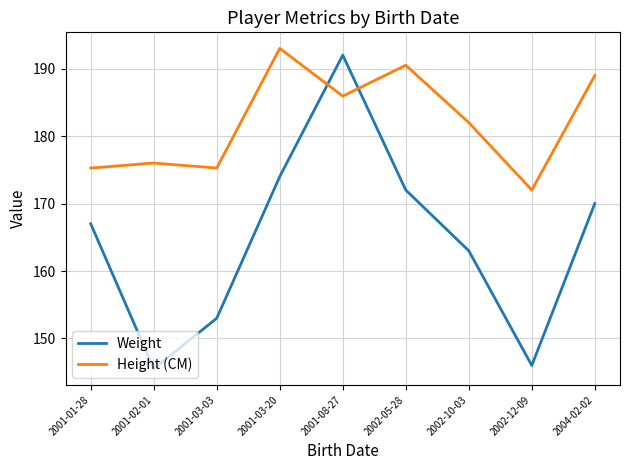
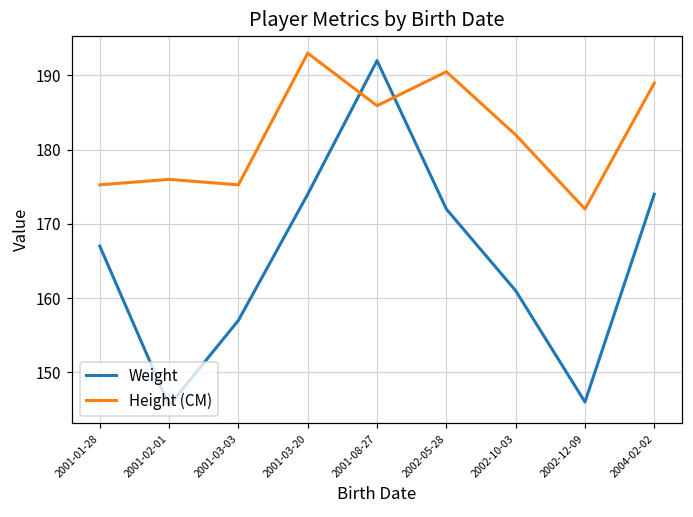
  {
    "Weight": {
      "2001-01-28": 167,
-     "2001-03-03": 153,
+     "2001-03-03": 157,
      "2001-03-20": 174,
      "2001-08-27": 192,
      "2002-05-28": 172,
-     "2002-10-03": 163,
+     "2002-10-03": 161,
      "2002-12-09": 146,
-     "2004-02-02": 170
+     "2004-02-02": 174
    },
    "Height (CM)": {
      "2001-01-28": 175,
      "2001-02-01": 176,
      "2001-03-03": 175,
      "2001-03-20": 193,
      "2001-08-27": 186,
      "2002-05-28": 191,
      "2002-10-03": 182,
      "2002-12-09": 172,
      "2004-02-02": 189
    }
  }
